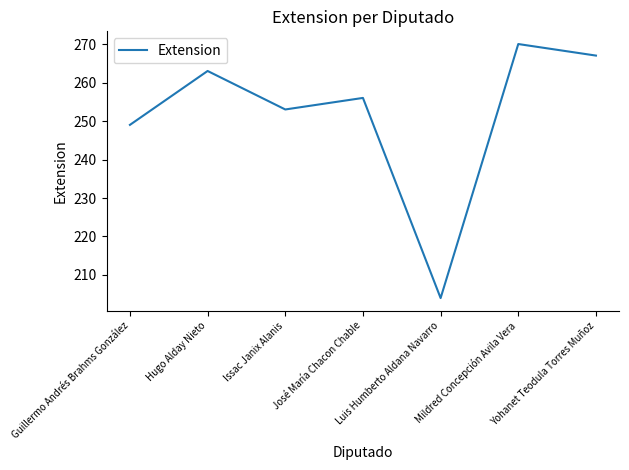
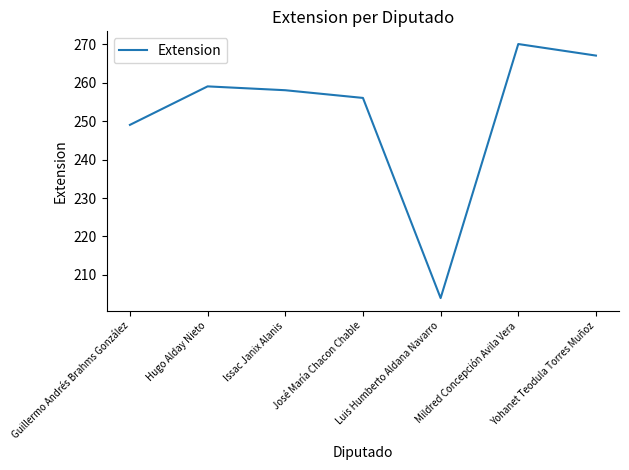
  {
    "Guillermo Andrés Brahms González": 249,
-   "Hugo Alday Nieto": 263,
-   "Issac Janix Alanis": 253,
+   "Hugo Alday Nieto": 259,
+   "Issac Janix Alanis": 258,
    "José María Chacon Chable": 256,
    "Luis Humberto Aldana Navarro": 204,
    "Mildred Concepción Avila Vera": 270,
    "Yohanet Teodula Torres Muñoz": 267
  }
